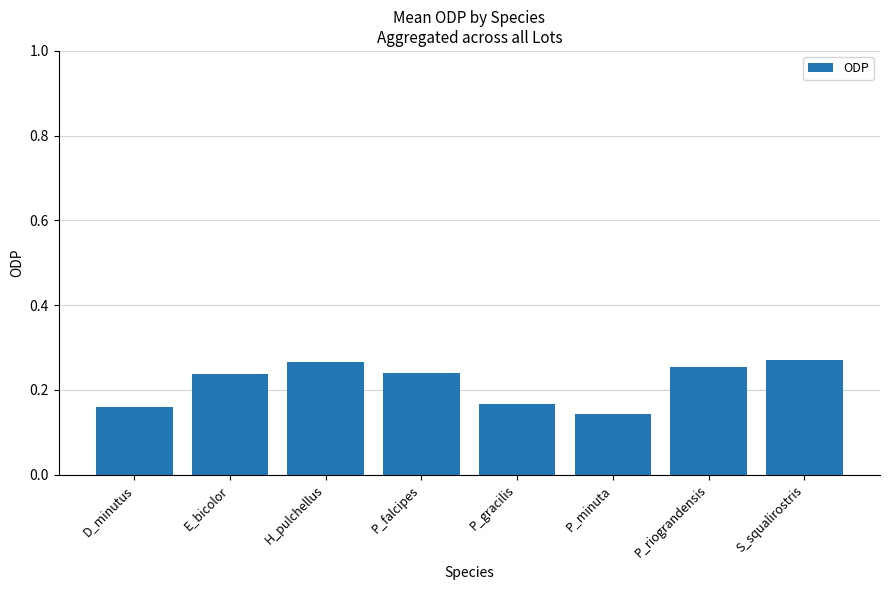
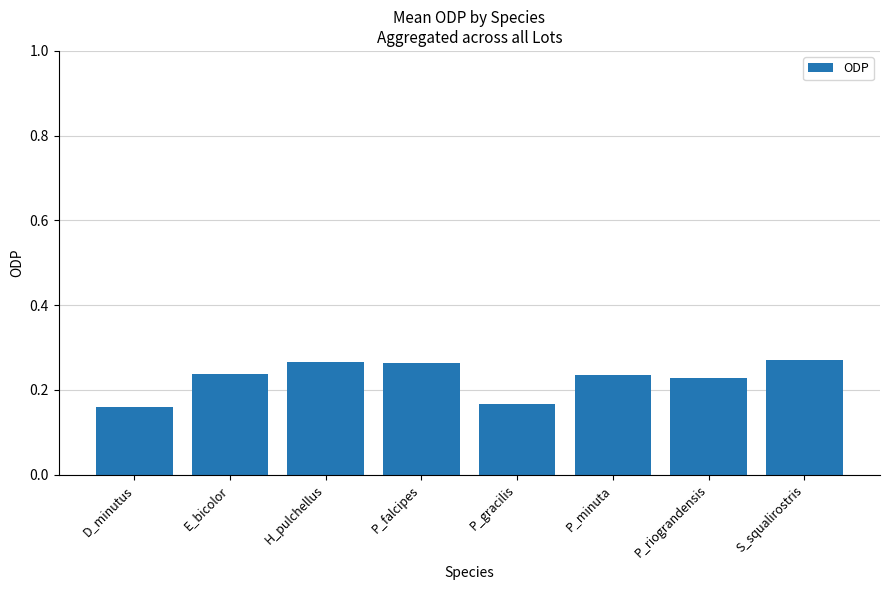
  {
    "D_minutus": 0.16,
    "E_bicolor": 0.24,
    "H_pulchellus": 0.27,
-   "P_falcipes": 0.24,
+   "P_falcipes": 0.26,
    "P_gracilis": 0.17,
-   "P_minuta": 0.14,
-   "P_riograndensis": 0.25,
+   "P_minuta": 0.24,
+   "P_riograndensis": 0.23,
    "S_squalirostris": 0.27
  }
